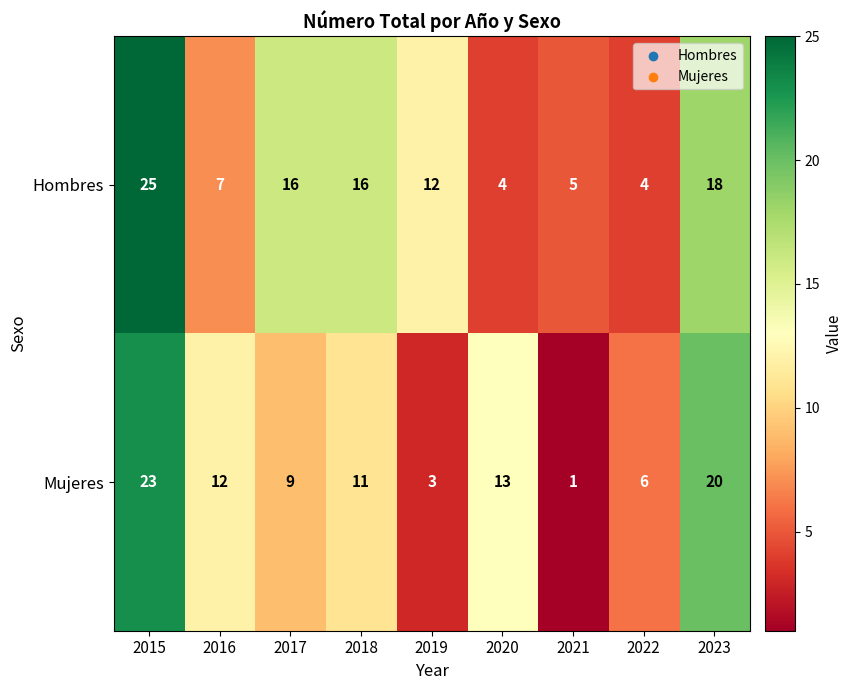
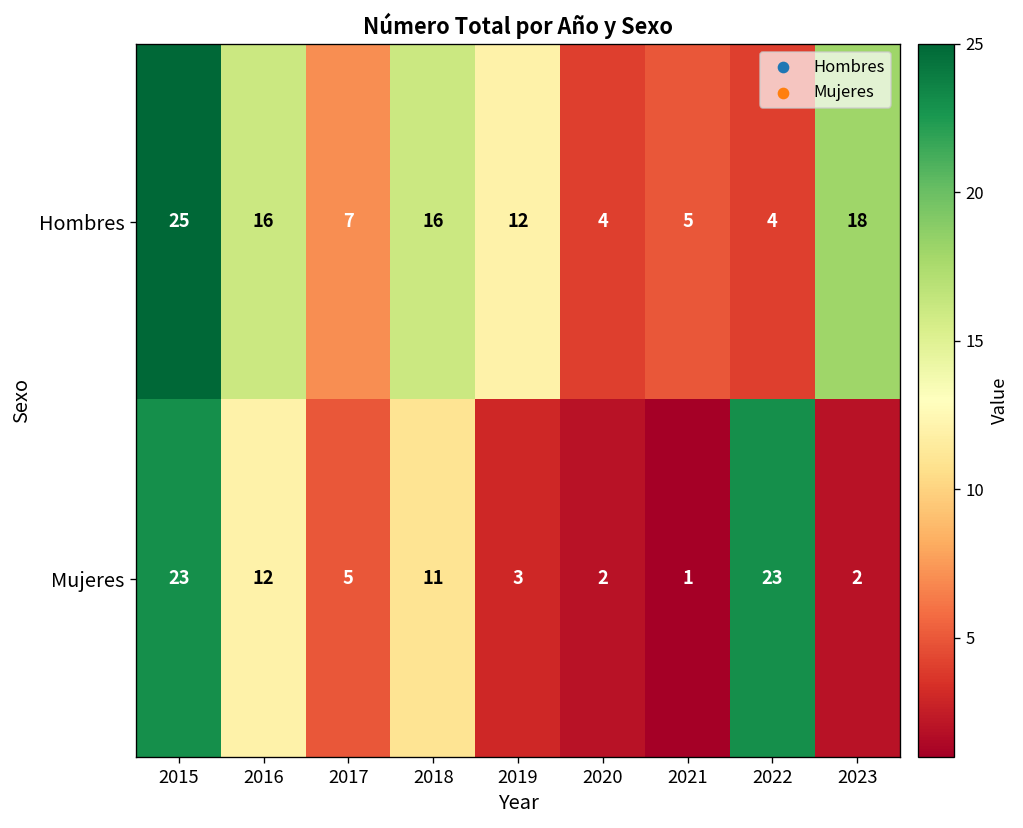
  {
    "Hombres": {
      "2015": 25,
-     "2016": 7,
-     "2017": 16,
+     "2016": 16,
+     "2017": 7,
      "2018": 16,
      "2019": 12,
      "2020": 4,
      "2021": 5,
      "2022": 4,
      "2023": 18
    },
    "Mujeres": {
      "2015": 23,
      "2016": 12,
-     "2017": 9,
+     "2017": 5,
      "2018": 11,
      "2019": 3,
-     "2020": 13,
+     "2020": 2,
      "2021": 1,
-     "2022": 6,
-     "2023": 20
+     "2022": 23,
+     "2023": 2
    }
  }
